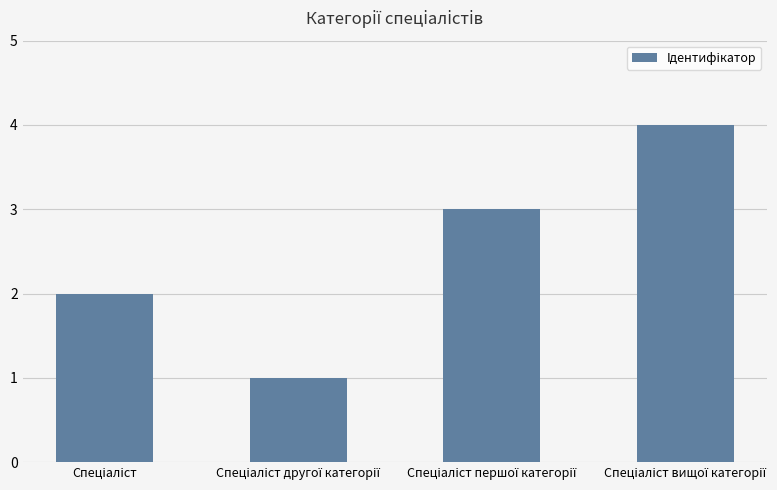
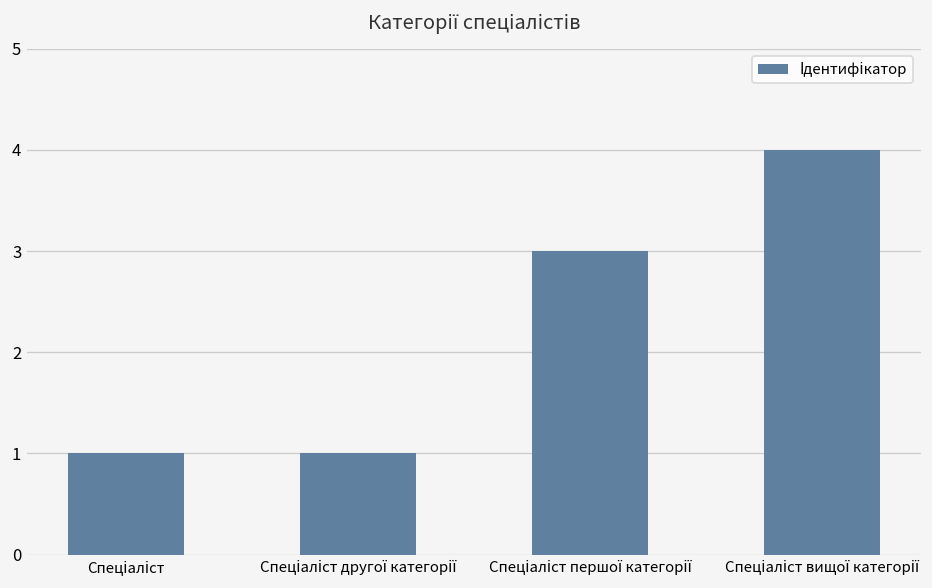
  {
-   "Спеціаліст": 2,
+   "Спеціаліст": 1,
    "Спеціаліст другої категорії": 1,
    "Спеціаліст першої категорії": 3,
    "Спеціаліст вищої категорії": 4
  }
